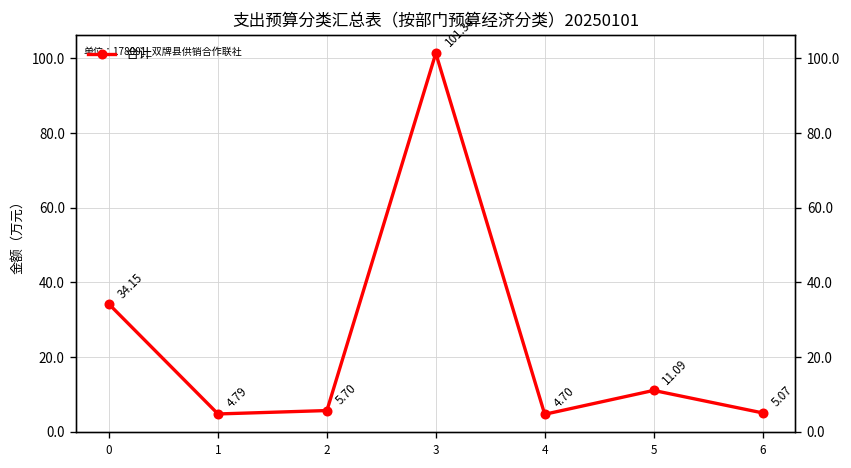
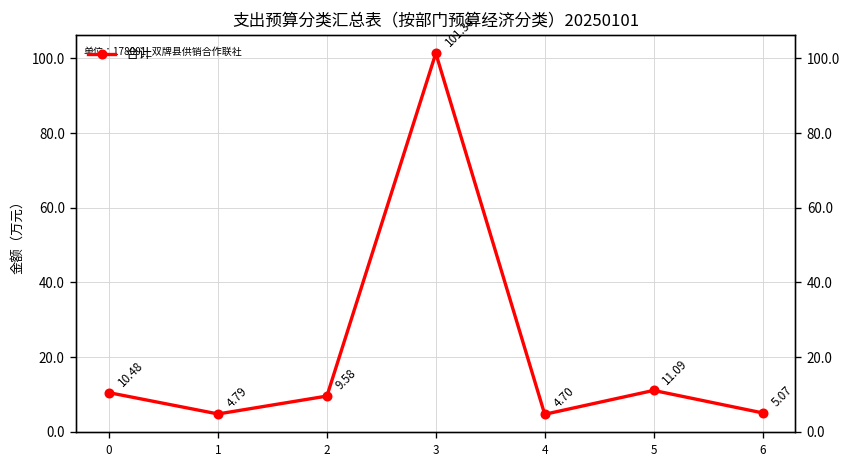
  {
-   "0": 34.15,
+   "0": 10.48,
    "1": 4.79,
-   "2": 5.70,
+   "2": 9.58,
    "3": 101.36,
    "4": 4.70,
    "5": 11.09,
    "6": 5.07
  }
